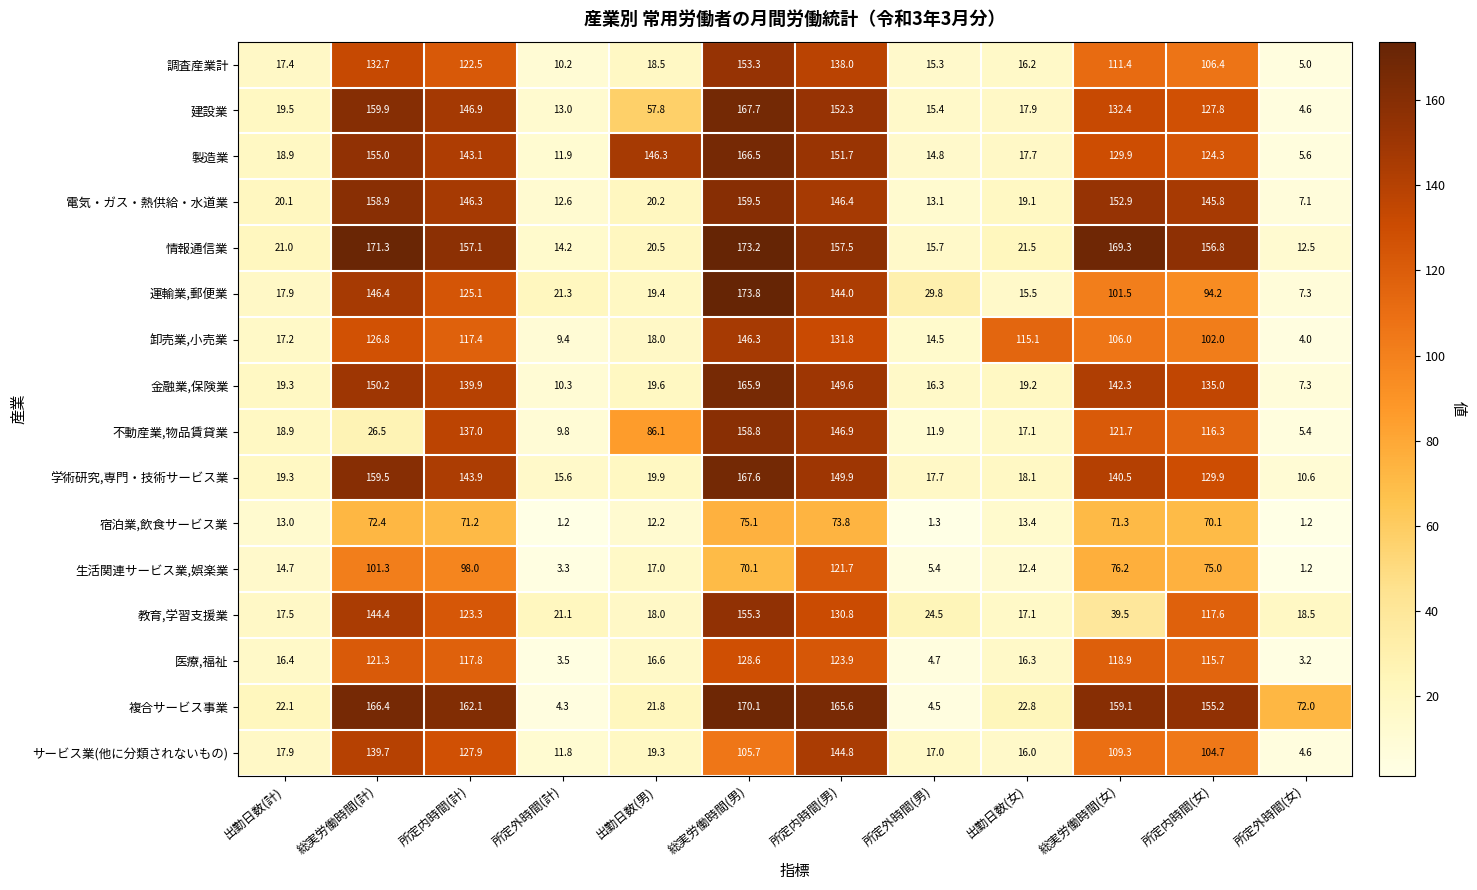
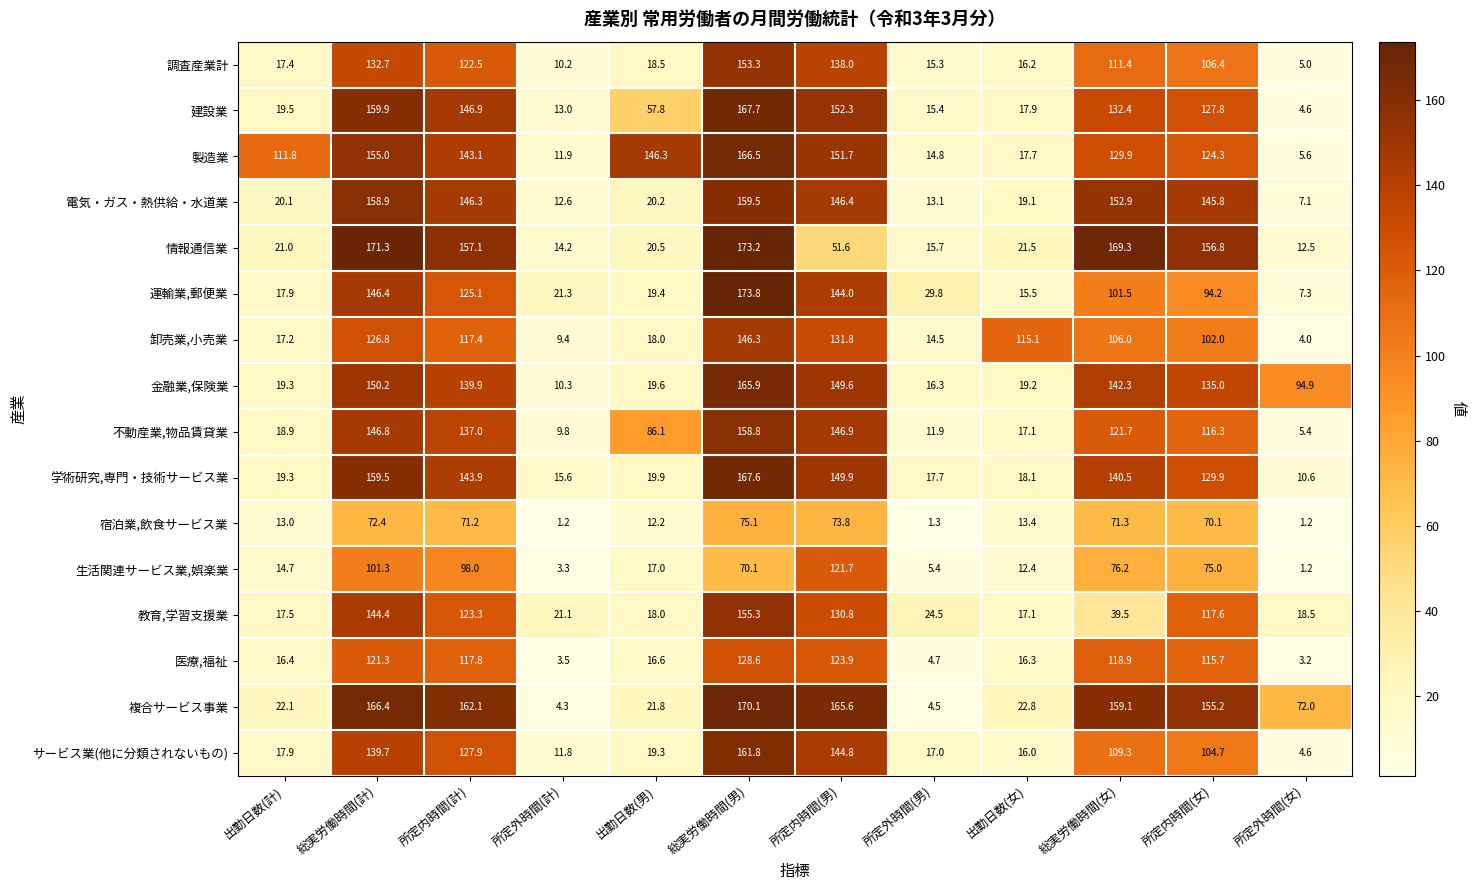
  {
    "調査産業計": {
      "出勤日数(計)": 17.4,
      "総実労働時間(計)": 132.7,
      "所定内時間(計)": 122.5,
      "所定外時間(計)": 10.2,
      "出勤日数(男)": 18.5,
      "総実労働時間(男)": 153.3,
      "所定内時間(男)": 138.0,
      "所定外時間(男)": 15.3,
      "出勤日数(女)": 16.2,
      "総実労働時間(女)": 111.4,
      "所定内時間(女)": 106.4,
      "所定外時間(女)": 5.0
    },
    "建設業": {
      "出勤日数(計)": 19.5,
      "総実労働時間(計)": 159.9,
      "所定内時間(計)": 146.9,
      "所定外時間(計)": 13.0,
      "出勤日数(男)": 57.8,
      "総実労働時間(男)": 167.7,
      "所定内時間(男)": 152.3,
      "所定外時間(男)": 15.4,
      "出勤日数(女)": 17.9,
      "総実労働時間(女)": 132.4,
      "所定内時間(女)": 127.8,
      "所定外時間(女)": 4.6
    },
    "製造業": {
-     "出勤日数(計)": 18.9,
+     "出勤日数(計)": 111.8,
      "総実労働時間(計)": 155.0,
      "所定内時間(計)": 143.1,
      "所定外時間(計)": 11.9,
      "出勤日数(男)": 146.3,
      "総実労働時間(男)": 166.5,
      "所定内時間(男)": 151.7,
      "所定外時間(男)": 14.8,
      "出勤日数(女)": 17.7,
      "総実労働時間(女)": 129.9,
      "所定内時間(女)": 124.3,
      "所定外時間(女)": 5.6
    },
    "電気・ガス・熱供給・水道業": {
      "出勤日数(計)": 20.1,
      "総実労働時間(計)": 158.9,
      "所定内時間(計)": 146.3,
      "所定外時間(計)": 12.6,
      "出勤日数(男)": 20.2,
      "総実労働時間(男)": 159.5,
      "所定内時間(男)": 146.4,
      "所定外時間(男)": 13.1,
      "出勤日数(女)": 19.1,
      "総実労働時間(女)": 152.9,
      "所定内時間(女)": 145.8,
      "所定外時間(女)": 7.1
    },
    "情報通信業": {
      "出勤日数(計)": 21.0,
      "総実労働時間(計)": 171.3,
      "所定内時間(計)": 157.1,
      "所定外時間(計)": 14.2,
      "出勤日数(男)": 20.5,
      "総実労働時間(男)": 173.2,
-     "所定内時間(男)": 157.5,
+     "所定内時間(男)": 51.6,
      "所定外時間(男)": 15.7,
      "出勤日数(女)": 21.5,
      "総実労働時間(女)": 169.3,
      "所定内時間(女)": 156.8,
      "所定外時間(女)": 12.5
    },
    "運輸業,郵便業": {
      "出勤日数(計)": 17.9,
      "総実労働時間(計)": 146.4,
      "所定内時間(計)": 125.1,
      "所定外時間(計)": 21.3,
      "出勤日数(男)": 19.4,
      "総実労働時間(男)": 173.8,
      "所定内時間(男)": 144.0,
      "所定外時間(男)": 29.8,
      "出勤日数(女)": 15.5,
      "総実労働時間(女)": 101.5,
      "所定内時間(女)": 94.2,
      "所定外時間(女)": 7.3
    },
    "卸売業,小売業": {
      "出勤日数(計)": 17.2,
      "総実労働時間(計)": 126.8,
      "所定内時間(計)": 117.4,
      "所定外時間(計)": 9.4,
      "出勤日数(男)": 18.0,
      "総実労働時間(男)": 146.3,
      "所定内時間(男)": 131.8,
      "所定外時間(男)": 14.5,
      "出勤日数(女)": 115.1,
      "総実労働時間(女)": 106.0,
      "所定内時間(女)": 102.0,
      "所定外時間(女)": 4.0
    },
    "金融業,保険業": {
      "出勤日数(計)": 19.3,
      "総実労働時間(計)": 150.2,
      "所定内時間(計)": 139.9,
      "所定外時間(計)": 10.3,
      "出勤日数(男)": 19.6,
      "総実労働時間(男)": 165.9,
      "所定内時間(男)": 149.6,
      "所定外時間(男)": 16.3,
      "出勤日数(女)": 19.2,
      "総実労働時間(女)": 142.3,
      "所定内時間(女)": 135.0,
-     "所定外時間(女)": 7.3
+     "所定外時間(女)": 94.9
    },
    "不動産業,物品賃貸業": {
      "出勤日数(計)": 18.9,
-     "総実労働時間(計)": 26.5,
+     "総実労働時間(計)": 146.8,
      "所定内時間(計)": 137.0,
      "所定外時間(計)": 9.8,
      "出勤日数(男)": 86.1,
      "総実労働時間(男)": 158.8,
      "所定内時間(男)": 146.9,
      "所定外時間(男)": 11.9,
      "出勤日数(女)": 17.1,
      "総実労働時間(女)": 121.7,
      "所定内時間(女)": 116.3,
      "所定外時間(女)": 5.4
    },
    "学術研究,専門・技術サービス業": {
      "出勤日数(計)": 19.3,
      "総実労働時間(計)": 159.5,
      "所定内時間(計)": 143.9,
      "所定外時間(計)": 15.6,
      "出勤日数(男)": 19.9,
      "総実労働時間(男)": 167.6,
      "所定内時間(男)": 149.9,
      "所定外時間(男)": 17.7,
      "出勤日数(女)": 18.1,
      "総実労働時間(女)": 140.5,
      "所定内時間(女)": 129.9,
      "所定外時間(女)": 10.6
    },
    "宿泊業,飲食サービス業": {
      "出勤日数(計)": 13.0,
      "総実労働時間(計)": 72.4,
      "所定内時間(計)": 71.2,
      "所定外時間(計)": 1.2,
      "出勤日数(男)": 12.2,
      "総実労働時間(男)": 75.1,
      "所定内時間(男)": 73.8,
      "所定外時間(男)": 1.3,
      "出勤日数(女)": 13.4,
      "総実労働時間(女)": 71.3,
      "所定内時間(女)": 70.1,
      "所定外時間(女)": 1.2
    },
    "生活関連サービス業,娯楽業": {
      "出勤日数(計)": 14.7,
      "総実労働時間(計)": 101.3,
      "所定内時間(計)": 98.0,
      "所定外時間(計)": 3.3,
      "出勤日数(男)": 17.0,
      "総実労働時間(男)": 70.1,
      "所定内時間(男)": 121.7,
      "所定外時間(男)": 5.4,
      "出勤日数(女)": 12.4,
      "総実労働時間(女)": 76.2,
      "所定内時間(女)": 75.0,
      "所定外時間(女)": 1.2
    },
    "教育,学習支援業": {
      "出勤日数(計)": 17.5,
      "総実労働時間(計)": 144.4,
      "所定内時間(計)": 123.3,
      "所定外時間(計)": 21.1,
      "出勤日数(男)": 18.0,
      "総実労働時間(男)": 155.3,
      "所定内時間(男)": 130.8,
      "所定外時間(男)": 24.5,
      "出勤日数(女)": 17.1,
      "総実労働時間(女)": 39.5,
      "所定内時間(女)": 117.6,
      "所定外時間(女)": 18.5
    },
    "医療,福祉": {
      "出勤日数(計)": 16.4,
      "総実労働時間(計)": 121.3,
      "所定内時間(計)": 117.8,
      "所定外時間(計)": 3.5,
      "出勤日数(男)": 16.6,
      "総実労働時間(男)": 128.6,
      "所定内時間(男)": 123.9,
      "所定外時間(男)": 4.7,
      "出勤日数(女)": 16.3,
      "総実労働時間(女)": 118.9,
      "所定内時間(女)": 115.7,
      "所定外時間(女)": 3.2
    },
    "複合サービス事業": {
      "出勤日数(計)": 22.1,
      "総実労働時間(計)": 166.4,
      "所定内時間(計)": 162.1,
      "所定外時間(計)": 4.3,
      "出勤日数(男)": 21.8,
      "総実労働時間(男)": 170.1,
      "所定内時間(男)": 165.6,
      "所定外時間(男)": 4.5,
      "出勤日数(女)": 22.8,
      "総実労働時間(女)": 159.1,
      "所定内時間(女)": 155.2,
      "所定外時間(女)": 72.0
    },
    "サービス業(他に分類されないもの)": {
      "出勤日数(計)": 17.9,
      "総実労働時間(計)": 139.7,
      "所定内時間(計)": 127.9,
      "所定外時間(計)": 11.8,
      "出勤日数(男)": 19.3,
-     "総実労働時間(男)": 105.7,
+     "総実労働時間(男)": 161.8,
      "所定内時間(男)": 144.8,
      "所定外時間(男)": 17.0,
      "出勤日数(女)": 16.0,
      "総実労働時間(女)": 109.3,
      "所定内時間(女)": 104.7,
      "所定外時間(女)": 4.6
    }
  }
